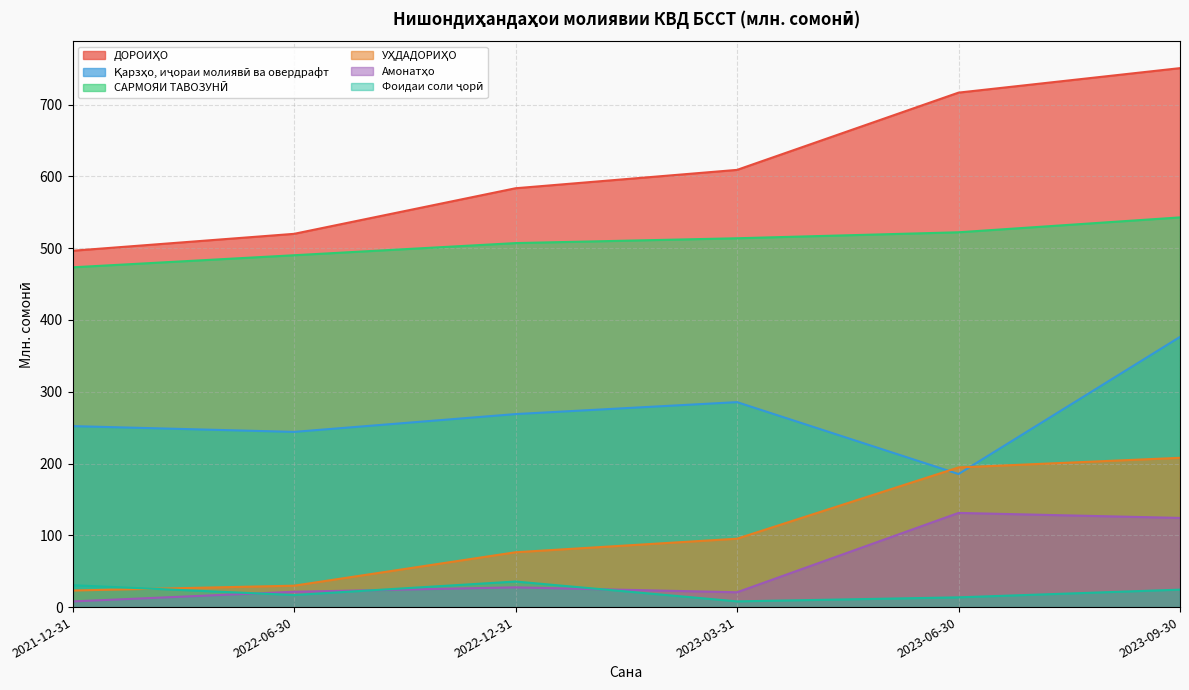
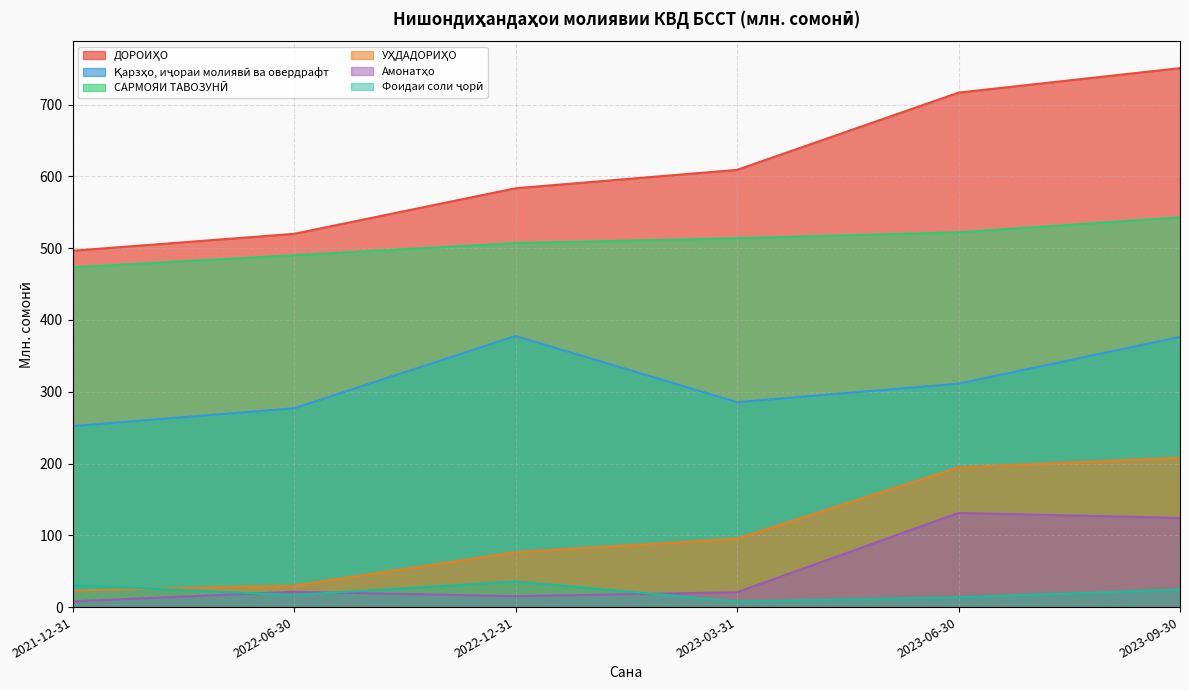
  {
    "Қарзҳо, иҷораи молиявӣ ва овердрафт": {
      "2021-12-31": 250,
-     "2022-06-30": 240,
-     "2022-12-31": 270,
+     "2022-06-30": 280,
+     "2022-12-31": 380,
      "2023-03-31": 290,
-     "2023-06-30": 190,
+     "2023-06-30": 310,
      "2023-09-30": 380
    },
    "Амонатҳо": {
      "2021-12-31": 10,
      "2022-06-30": 20,
-     "2022-12-31": 30,
+     "2022-12-31": 20,
      "2023-03-31": 20,
      "2023-06-30": 130,
      "2023-09-30": 120
    }
  }
